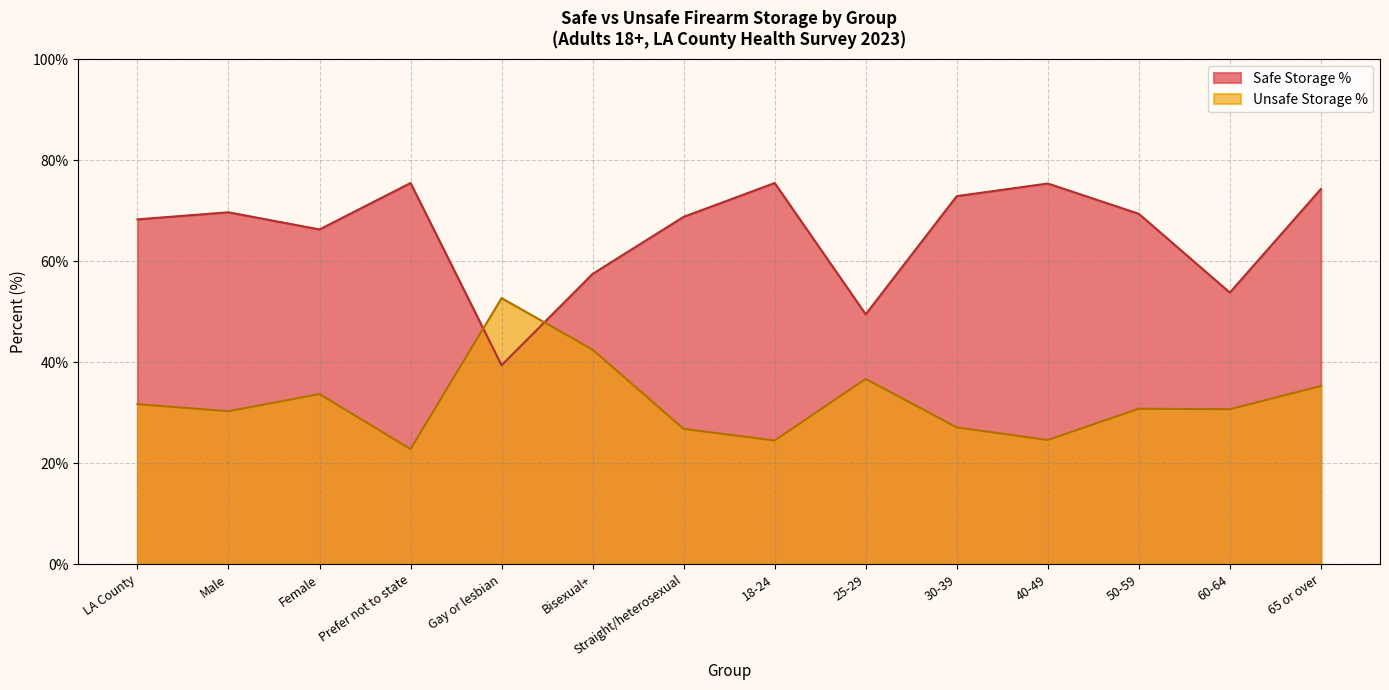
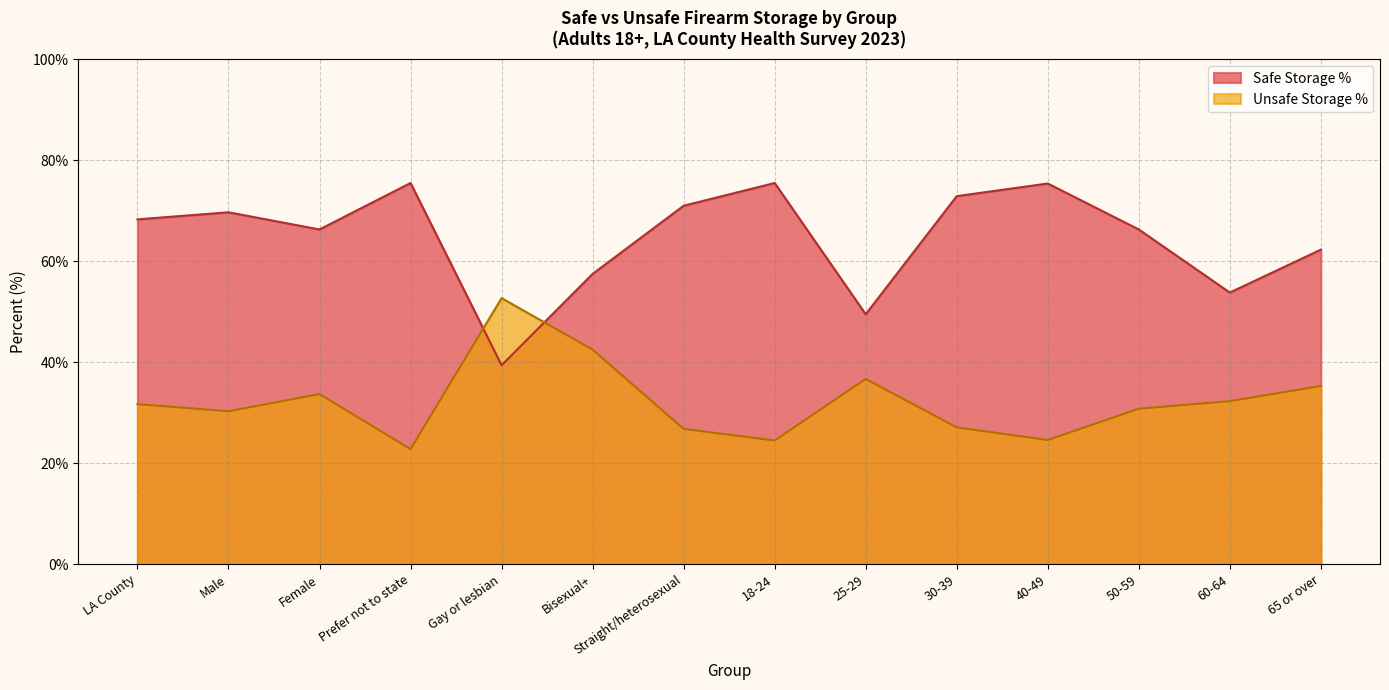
  {
    "Safe Storage %": {
      "LA County": "68%",
      "Male": "70%",
      "Female": "66%",
      "Prefer not to state": "76%",
      "Gay or lesbian": "39%",
      "Bisexual+": "58%",
-     "Straight/heterosexual": "69%",
+     "Straight/heterosexual": "71%",
      "18-24": "76%",
      "25-29": "50%",
      "30-39": "73%",
      "40-49": "75%",
-     "50-59": "69%",
+     "50-59": "66%",
      "60-64": "54%",
-     "65 or over": "74%"
+     "65 or over": "62%"
    },
    "Unsafe Storage %": {
      "LA County": "32%",
      "Male": "30%",
      "Female": "34%",
      "Prefer not to state": "23%",
      "Gay or lesbian": "53%",
      "Bisexual+": "43%",
      "Straight/heterosexual": "27%",
      "18-24": "25%",
      "25-29": "37%",
      "30-39": "27%",
      "40-49": "25%",
      "50-59": "31%",
-     "60-64": "31%",
+     "60-64": "32%",
      "65 or over": "35%"
    }
  }
